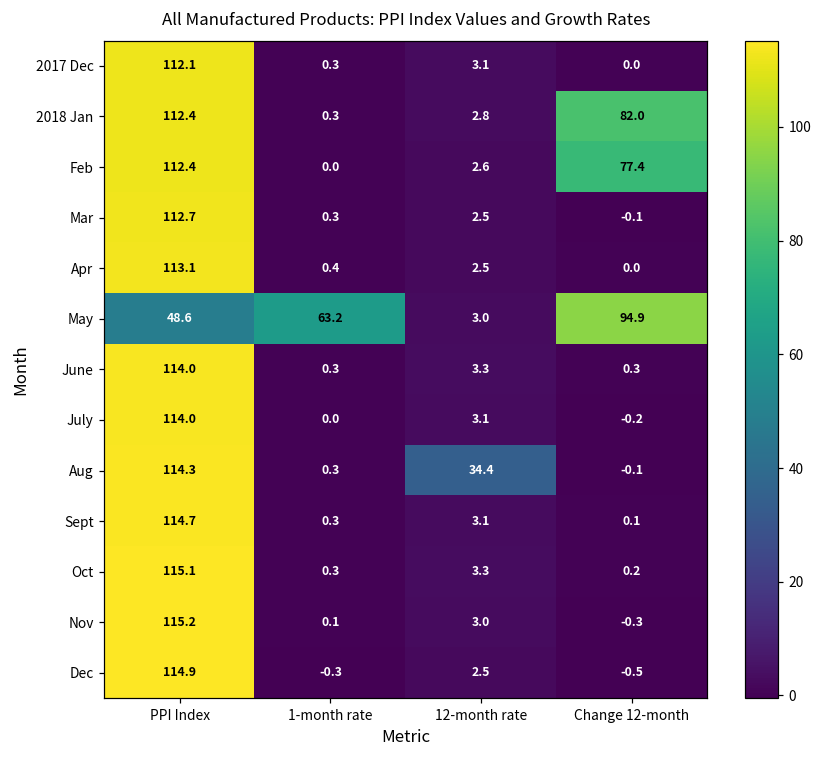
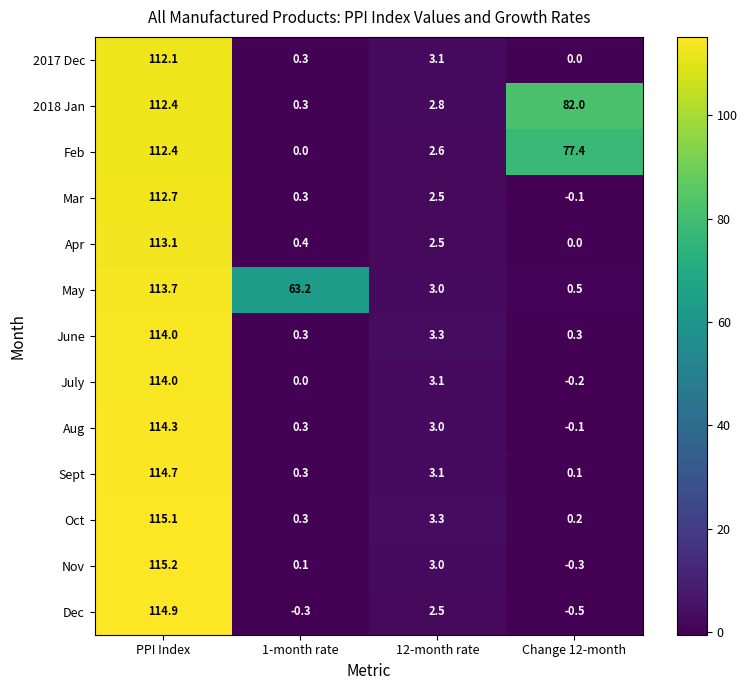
  {
    "2017 Dec": {
      "PPI Index": 112.1,
      "1-month rate": 0.3,
      "12-month rate": 3.1,
      "Change 12-month": 0.0
    },
    "2018 Jan": {
      "PPI Index": 112.4,
      "1-month rate": 0.3,
      "12-month rate": 2.8,
      "Change 12-month": 82.0
    },
    "Feb": {
      "PPI Index": 112.4,
      "1-month rate": 0.0,
      "12-month rate": 2.6,
      "Change 12-month": 77.4
    },
    "Mar": {
      "PPI Index": 112.7,
      "1-month rate": 0.3,
      "12-month rate": 2.5,
      "Change 12-month": -0.1
    },
    "Apr": {
      "PPI Index": 113.1,
      "1-month rate": 0.4,
      "12-month rate": 2.5,
      "Change 12-month": 0.0
    },
    "May": {
-     "PPI Index": 48.6,
+     "PPI Index": 113.7,
      "1-month rate": 63.2,
      "12-month rate": 3.0,
-     "Change 12-month": 94.9
+     "Change 12-month": 0.5
    },
    "June": {
      "PPI Index": 114.0,
      "1-month rate": 0.3,
      "12-month rate": 3.3,
      "Change 12-month": 0.3
    },
    "July": {
      "PPI Index": 114.0,
      "1-month rate": 0.0,
      "12-month rate": 3.1,
      "Change 12-month": -0.2
    },
    "Aug": {
      "PPI Index": 114.3,
      "1-month rate": 0.3,
-     "12-month rate": 34.4,
+     "12-month rate": 3.0,
      "Change 12-month": -0.1
    },
    "Sept": {
      "PPI Index": 114.7,
      "1-month rate": 0.3,
      "12-month rate": 3.1,
      "Change 12-month": 0.1
    },
    "Oct": {
      "PPI Index": 115.1,
      "1-month rate": 0.3,
      "12-month rate": 3.3,
      "Change 12-month": 0.2
    },
    "Nov": {
      "PPI Index": 115.2,
      "1-month rate": 0.1,
      "12-month rate": 3.0,
      "Change 12-month": -0.3
    },
    "Dec": {
      "PPI Index": 114.9,
      "1-month rate": -0.3,
      "12-month rate": 2.5,
      "Change 12-month": -0.5
    }
  }
